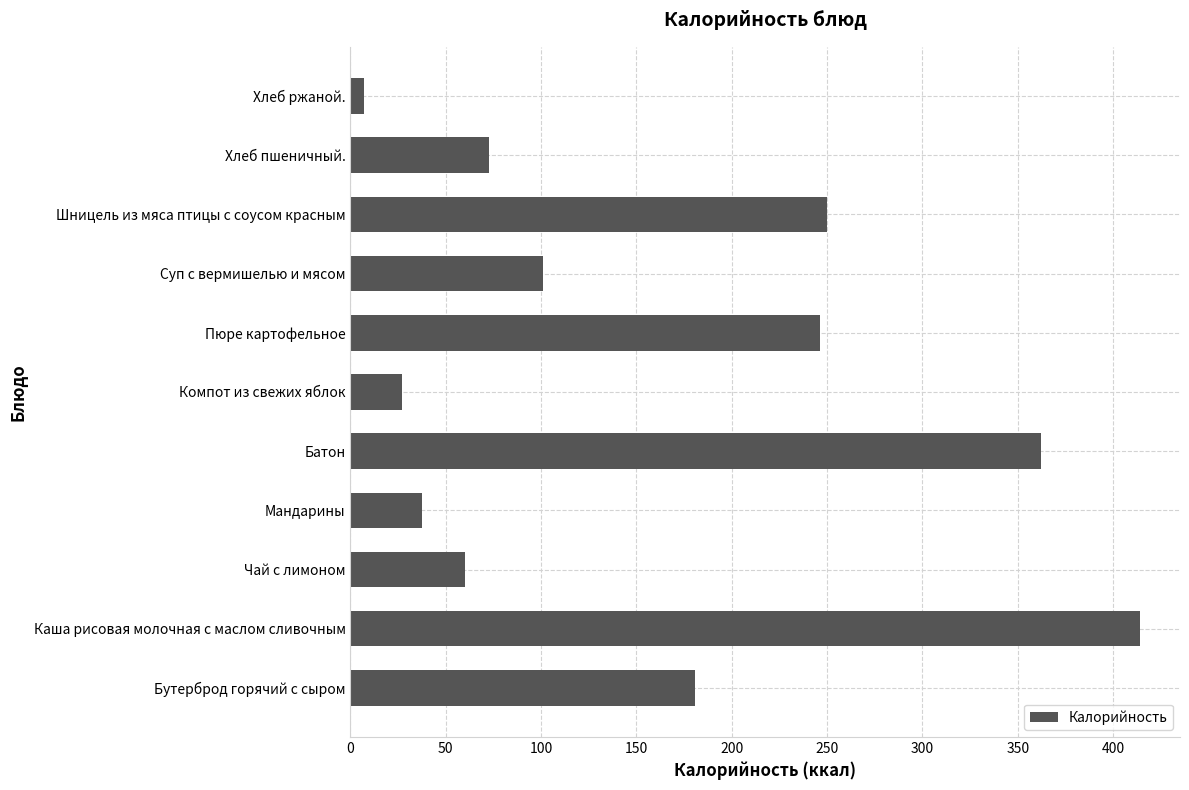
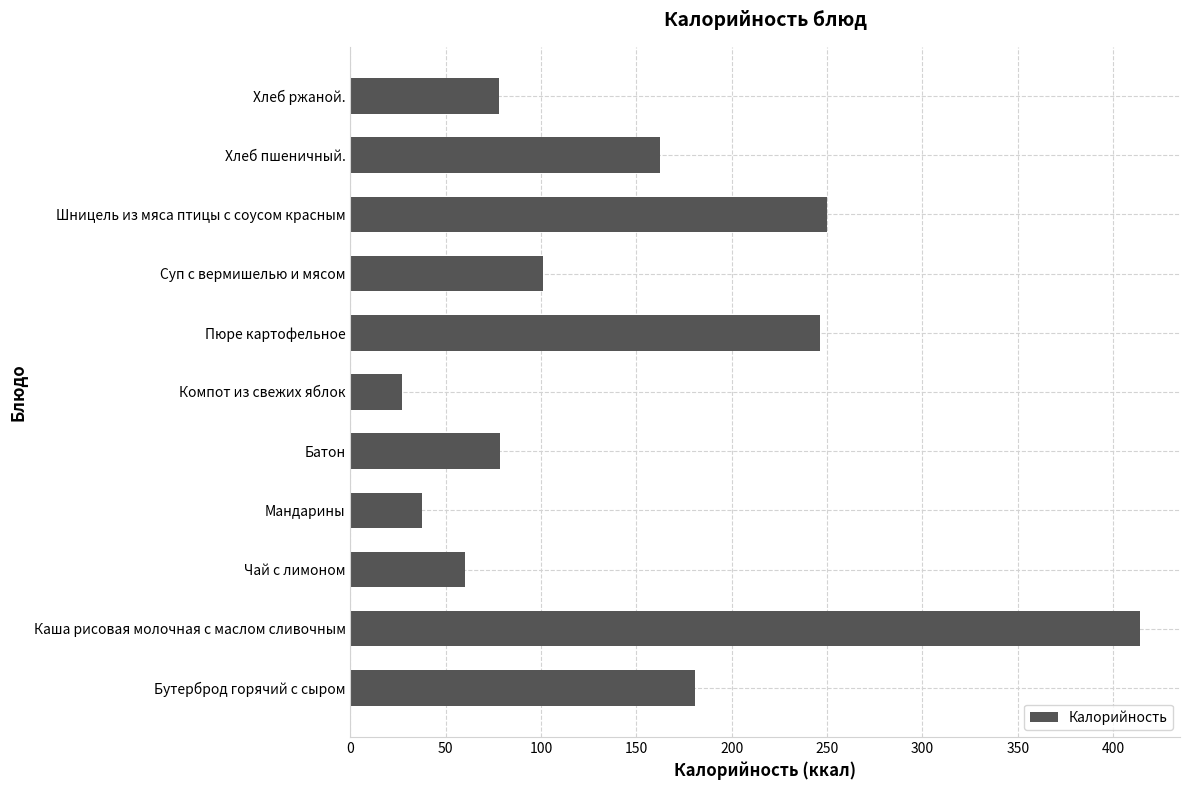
  {
-   "Хлеб ржаной.": 7,
-   "Хлеб пшеничный.": 73,
+   "Хлеб ржаной.": 78,
+   "Хлеб пшеничный.": 162,
    "Шницель из мяса птицы с соусом красным": 250,
    "Суп с вермишелью и мясом": 101,
    "Пюре картофельное": 246,
    "Компот из свежих яблок": 27,
-   "Батон": 362,
+   "Батон": 78,
    "Мандарины": 38,
    "Чай с лимоном": 60,
    "Каша рисовая молочная с маслом сливочным": 414,
    "Бутерброд горячий с сыром": 181
  }
